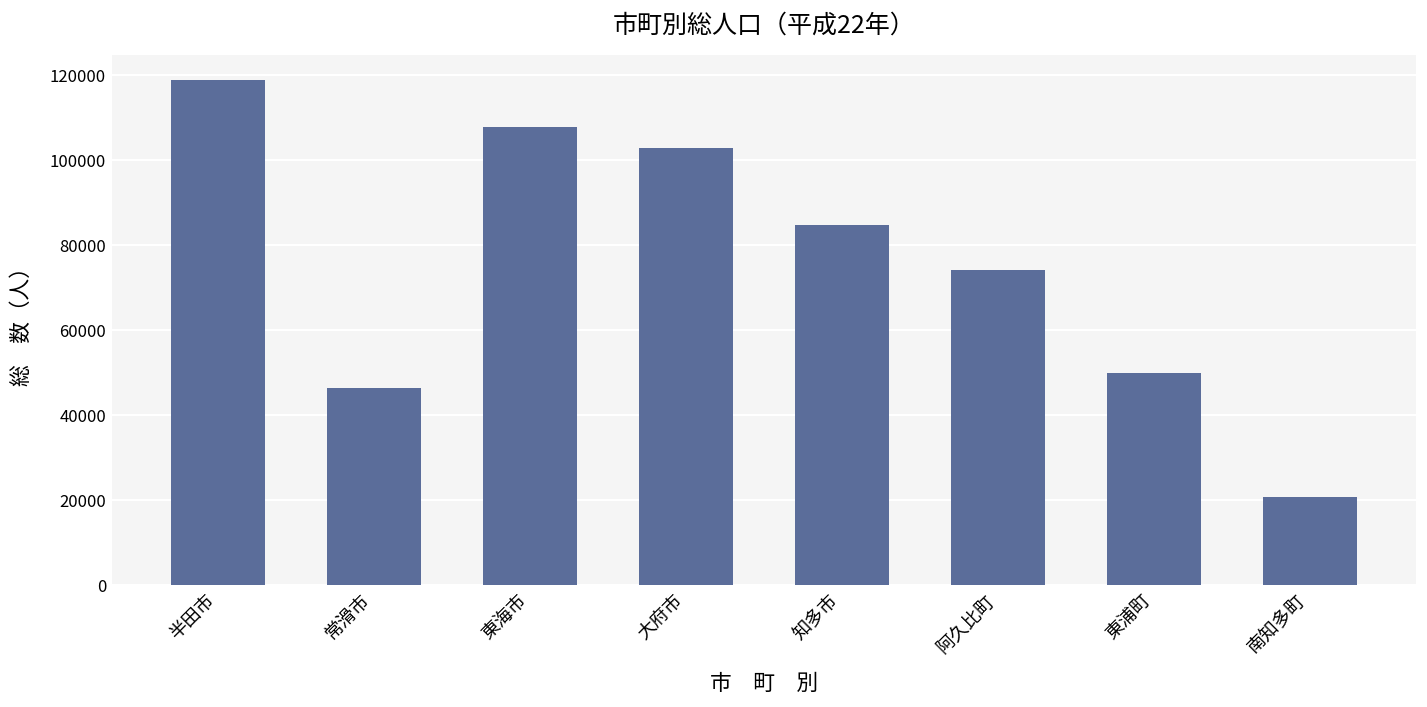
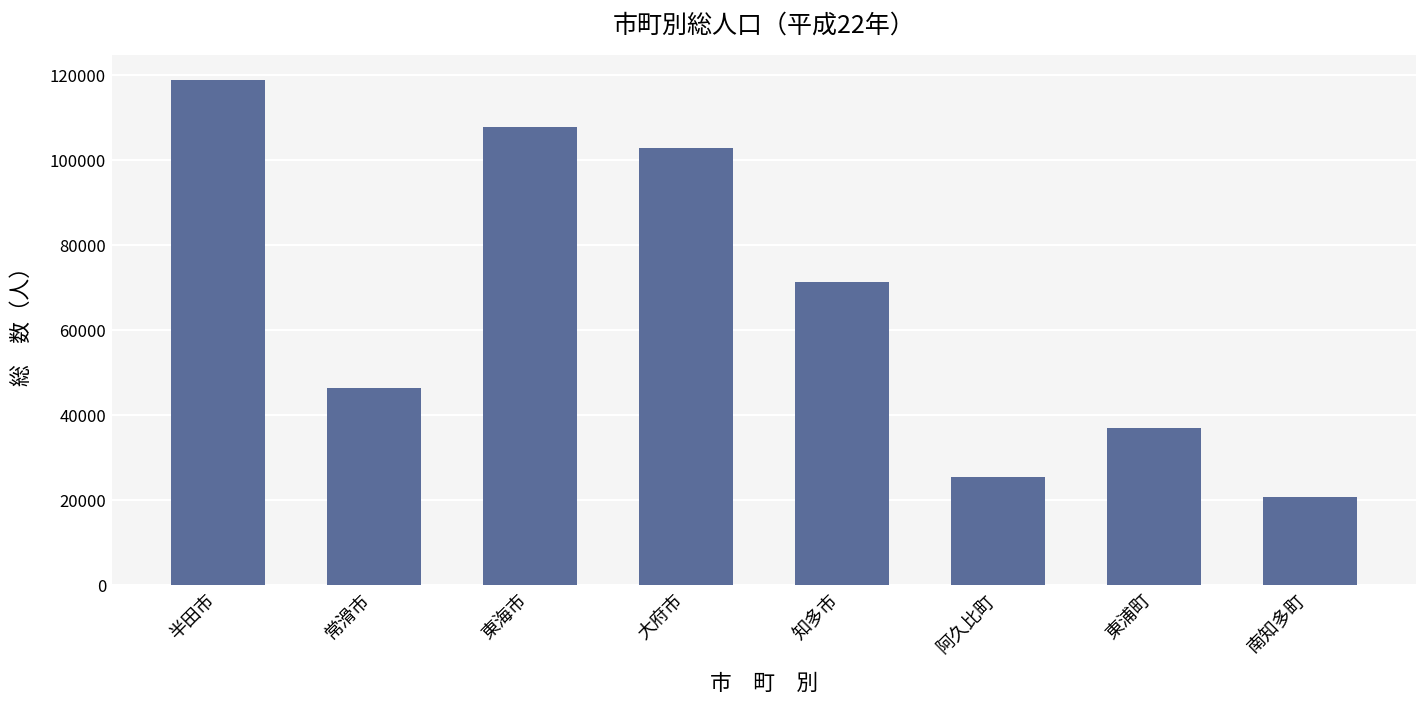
  {
    "半田市": 119000,
    "常滑市": 46000,
    "東海市": 108000,
    "大府市": 103000,
-   "知多市": 85000,
-   "阿久比町": 74000,
-   "東浦町": 50000,
+   "知多市": 71000,
+   "阿久比町": 25000,
+   "東浦町": 37000,
    "南知多町": 21000
  }
